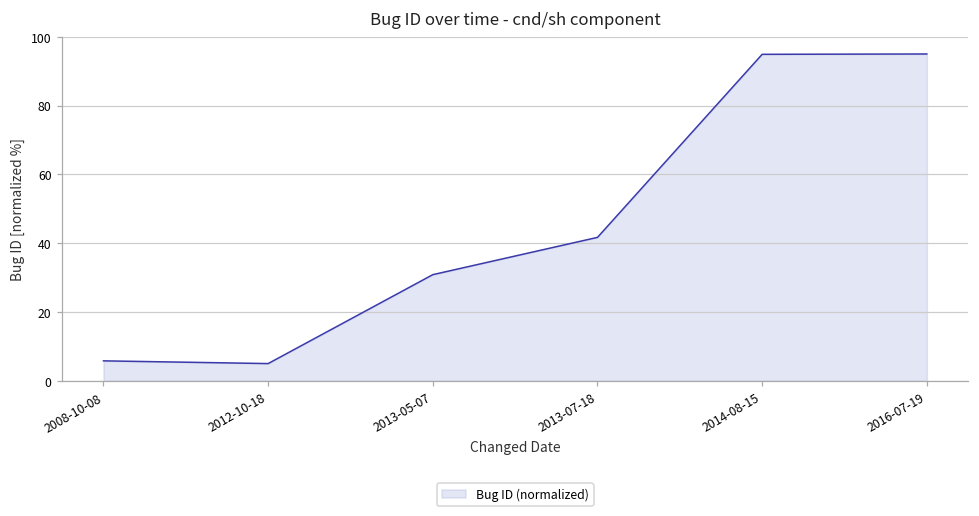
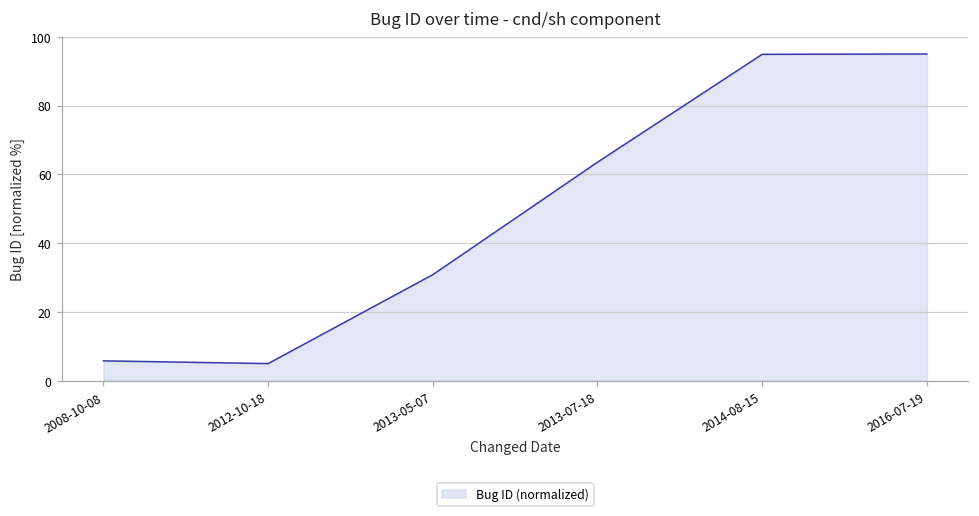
  {
    "2008-10-08": 6,
    "2012-10-18": 5,
    "2013-05-07": 31,
-   "2013-07-18": 42,
+   "2013-07-18": 64,
    "2014-08-15": 95,
    "2016-07-19": 95
  }
